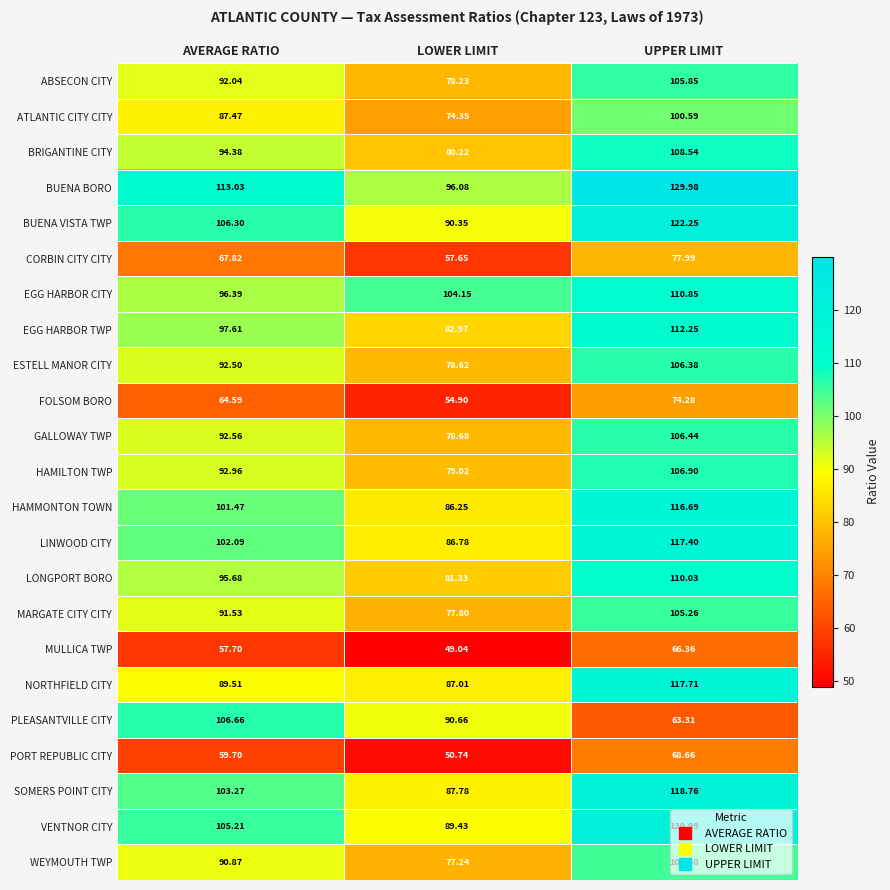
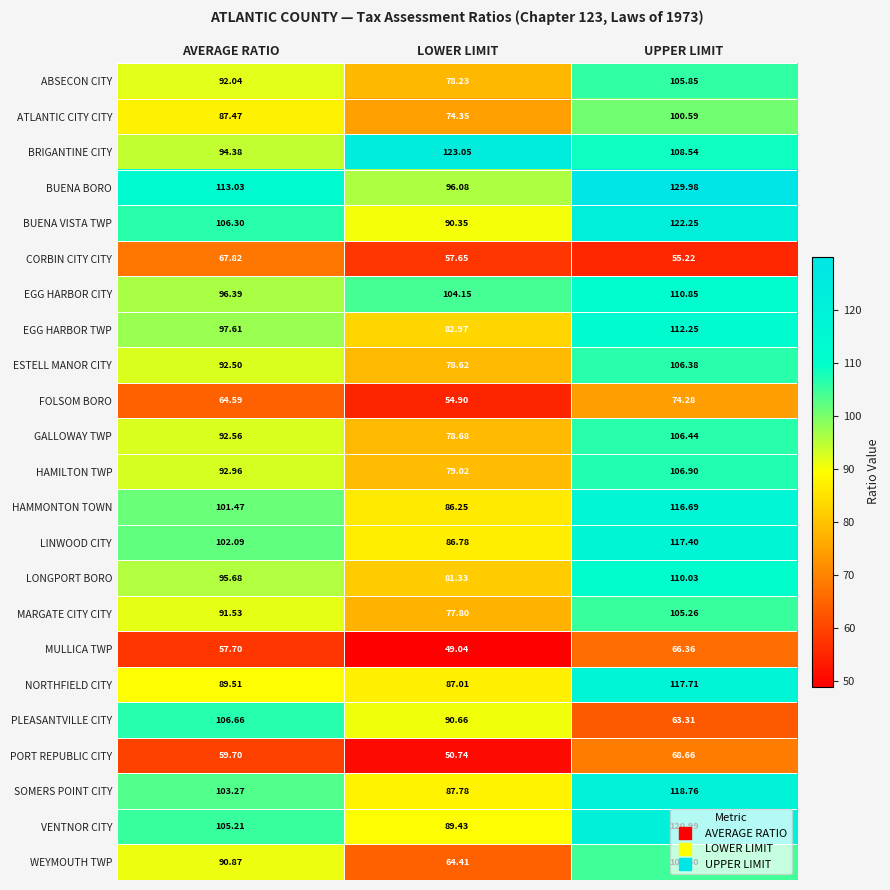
  {
    "ABSECON CITY": {
      "AVERAGE RATIO": 92.04,
      "LOWER LIMIT": 78.23,
      "UPPER LIMIT": 105.85
    },
    "ATLANTIC CITY CITY": {
      "AVERAGE RATIO": 87.47,
      "LOWER LIMIT": 74.35,
      "UPPER LIMIT": 100.59
    },
    "BRIGANTINE CITY": {
      "AVERAGE RATIO": 94.38,
-     "LOWER LIMIT": 80.22,
+     "LOWER LIMIT": 123.05,
      "UPPER LIMIT": 108.54
    },
    "BUENA BORO": {
      "AVERAGE RATIO": 113.03,
      "LOWER LIMIT": 96.08,
      "UPPER LIMIT": 129.98
    },
    "BUENA VISTA TWP": {
      "AVERAGE RATIO": 106.30,
      "LOWER LIMIT": 90.35,
      "UPPER LIMIT": 122.25
    },
    "CORBIN CITY CITY": {
      "AVERAGE RATIO": 67.82,
      "LOWER LIMIT": 57.65,
-     "UPPER LIMIT": 77.99
+     "UPPER LIMIT": 55.22
    },
    "EGG HARBOR CITY": {
      "AVERAGE RATIO": 96.39,
      "LOWER LIMIT": 104.15,
      "UPPER LIMIT": 110.85
    },
    "EGG HARBOR TWP": {
      "AVERAGE RATIO": 97.61,
      "LOWER LIMIT": 82.97,
      "UPPER LIMIT": 112.25
    },
    "ESTELL MANOR CITY": {
      "AVERAGE RATIO": 92.50,
      "LOWER LIMIT": 78.62,
      "UPPER LIMIT": 106.38
    },
    "FOLSOM BORO": {
      "AVERAGE RATIO": 64.59,
      "LOWER LIMIT": 54.90,
      "UPPER LIMIT": 74.28
    },
    "GALLOWAY TWP": {
      "AVERAGE RATIO": 92.56,
      "LOWER LIMIT": 78.68,
      "UPPER LIMIT": 106.44
    },
    "HAMILTON TWP": {
      "AVERAGE RATIO": 92.96,
      "LOWER LIMIT": 79.02,
      "UPPER LIMIT": 106.90
    },
    "HAMMONTON TOWN": {
      "AVERAGE RATIO": 101.47,
      "LOWER LIMIT": 86.25,
      "UPPER LIMIT": 116.69
    },
    "LINWOOD CITY": {
      "AVERAGE RATIO": 102.09,
      "LOWER LIMIT": 86.78,
      "UPPER LIMIT": 117.40
    },
    "LONGPORT BORO": {
      "AVERAGE RATIO": 95.68,
      "LOWER LIMIT": 81.33,
      "UPPER LIMIT": 110.03
    },
    "MARGATE CITY CITY": {
      "AVERAGE RATIO": 91.53,
      "LOWER LIMIT": 77.80,
      "UPPER LIMIT": 105.26
    },
    "MULLICA TWP": {
      "AVERAGE RATIO": 57.70,
      "LOWER LIMIT": 49.04,
      "UPPER LIMIT": 66.36
    },
    "NORTHFIELD CITY": {
      "AVERAGE RATIO": 89.51,
      "LOWER LIMIT": 87.01,
      "UPPER LIMIT": 117.71
    },
    "PLEASANTVILLE CITY": {
      "AVERAGE RATIO": 106.66,
      "LOWER LIMIT": 90.66,
      "UPPER LIMIT": 63.31
    },
    "PORT REPUBLIC CITY": {
      "AVERAGE RATIO": 59.70,
      "LOWER LIMIT": 50.74,
      "UPPER LIMIT": 68.66
    },
    "SOMERS POINT CITY": {
      "AVERAGE RATIO": 103.27,
      "LOWER LIMIT": 87.78,
      "UPPER LIMIT": 118.76
    },
    "VENTNOR CITY": {
      "AVERAGE RATIO": 105.21,
      "LOWER LIMIT": 89.43
    },
    "WEYMOUTH TWP": {
      "AVERAGE RATIO": 90.87,
-     "LOWER LIMIT": 77.24
+     "LOWER LIMIT": 64.41
    }
  }
